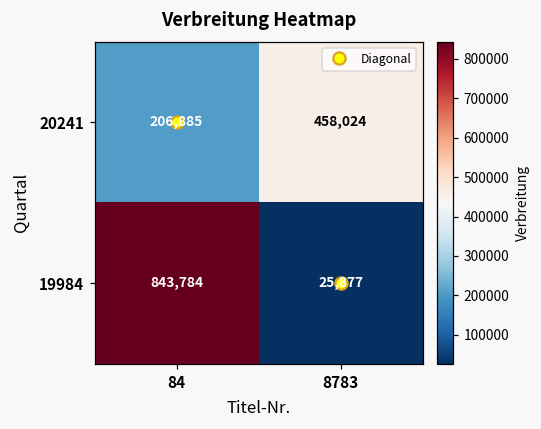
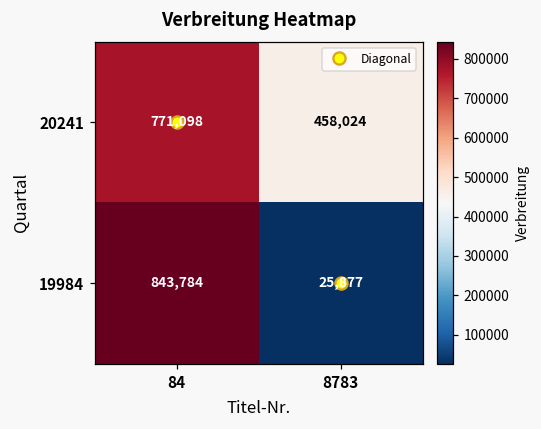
  {
    "20241": {
-     "84": "206,885",
+     "84": "771,098",
      "8783": "458,024"
    },
    "19984": {
      "84": "843,784"
    }
  }
